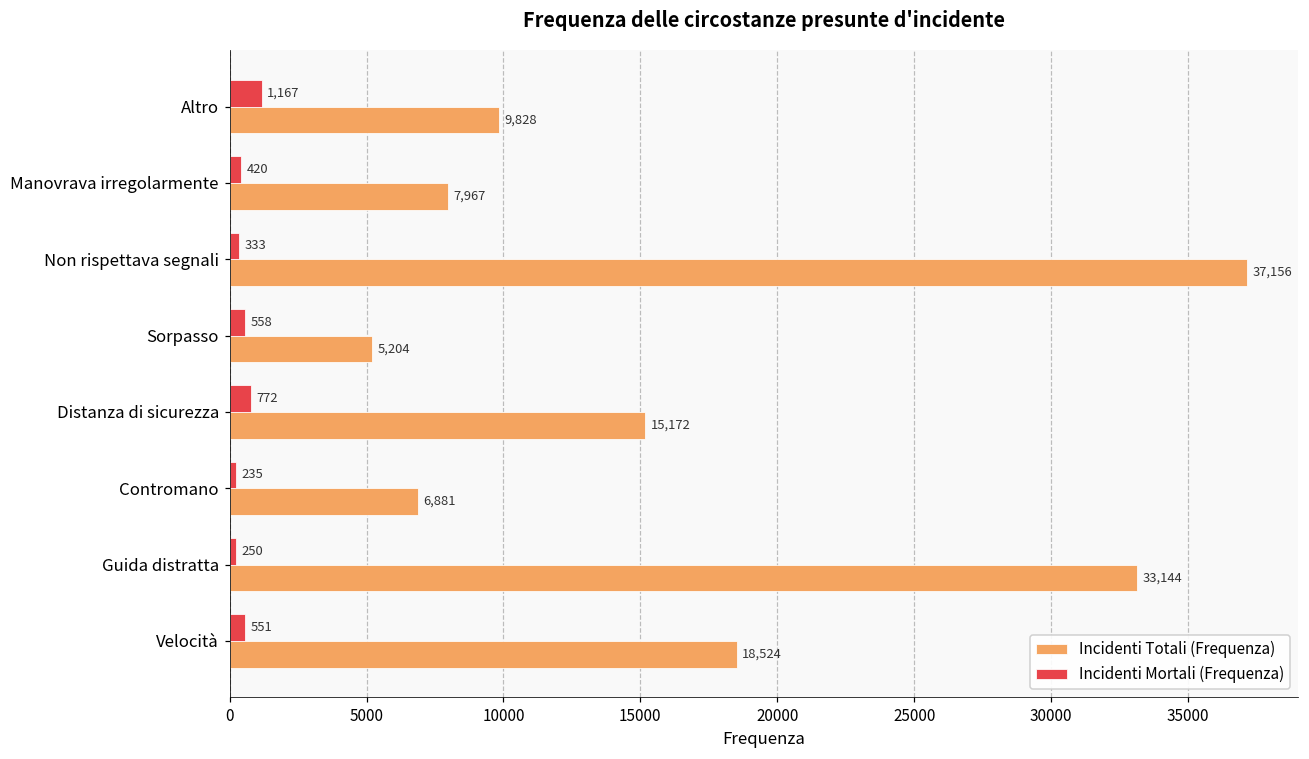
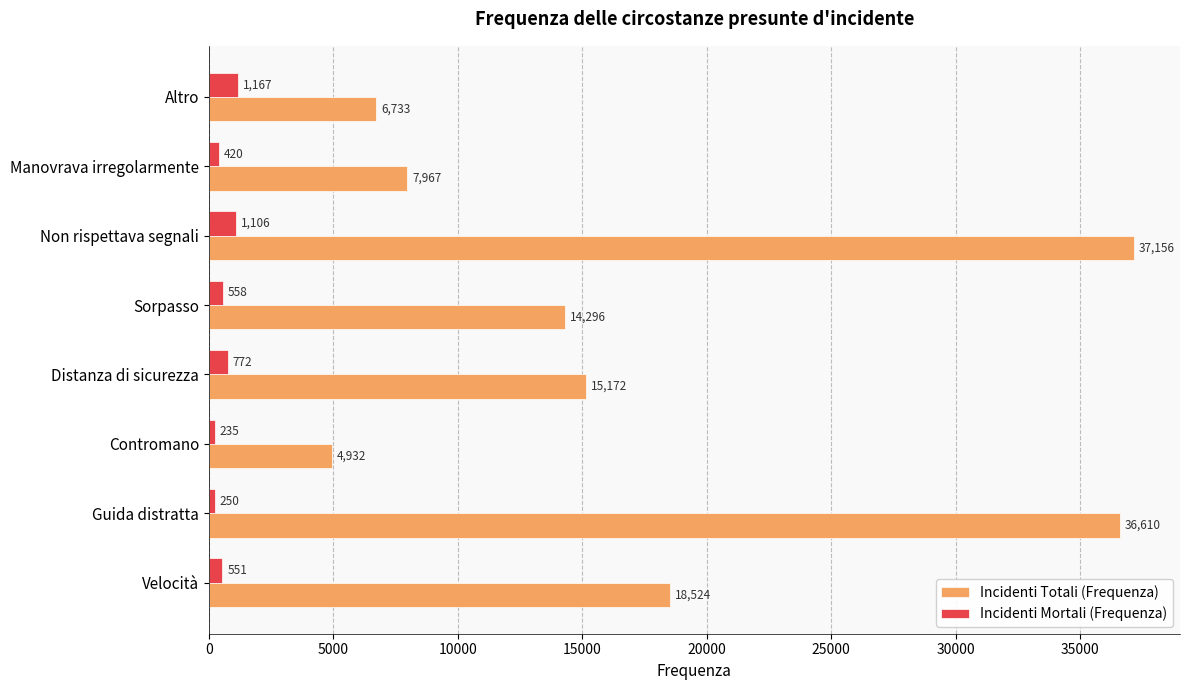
  {
    "Incidenti Totali (Frequenza)": {
-     "Altro": "9,828",
+     "Altro": "6,733",
      "Manovrava irregolarmente": "7,967",
      "Non rispettava segnali": "37,156",
-     "Sorpasso": "5,204",
+     "Sorpasso": "14,296",
      "Distanza di sicurezza": "15,172",
-     "Contromano": "6,881",
-     "Guida distratta": "33,144",
+     "Contromano": "4,932",
+     "Guida distratta": "36,610",
      "Velocità": "18,524"
    },
    "Incidenti Mortali (Frequenza)": {
      "Altro": "1,167",
      "Manovrava irregolarmente": "420",
-     "Non rispettava segnali": "333",
+     "Non rispettava segnali": "1,106",
      "Sorpasso": "558",
      "Distanza di sicurezza": "772",
      "Contromano": "235",
      "Guida distratta": "250",
      "Velocità": "551"
    }
  }
